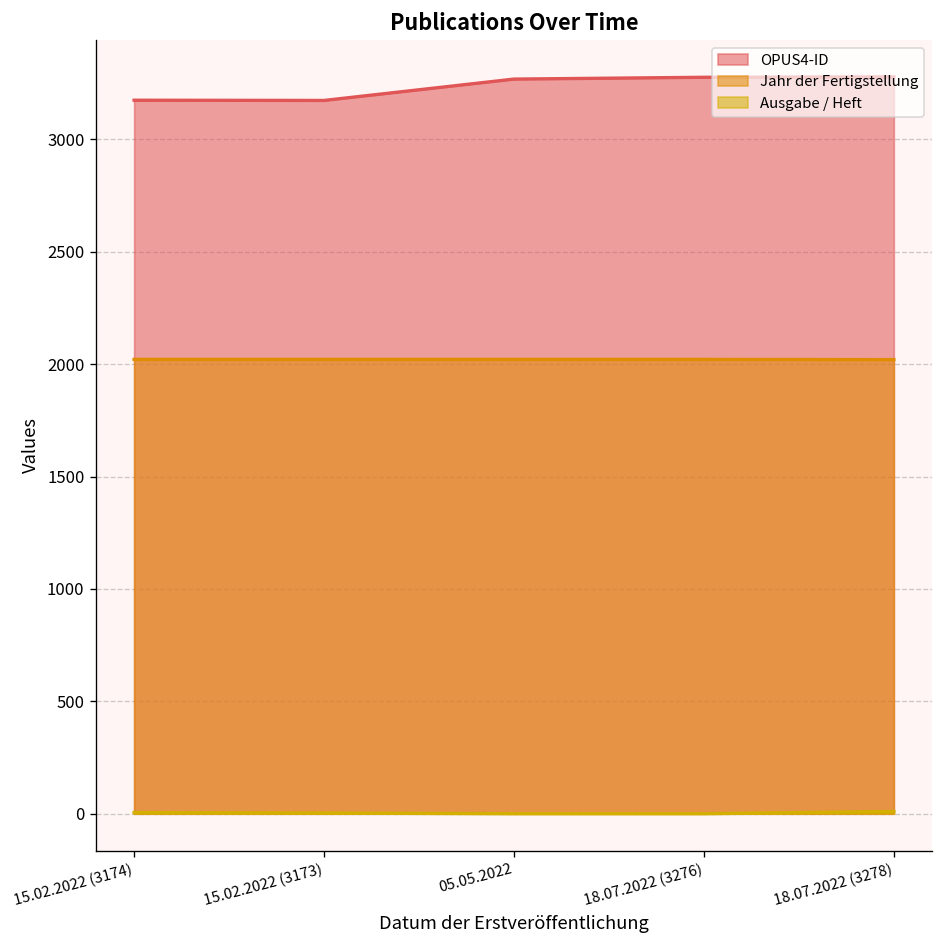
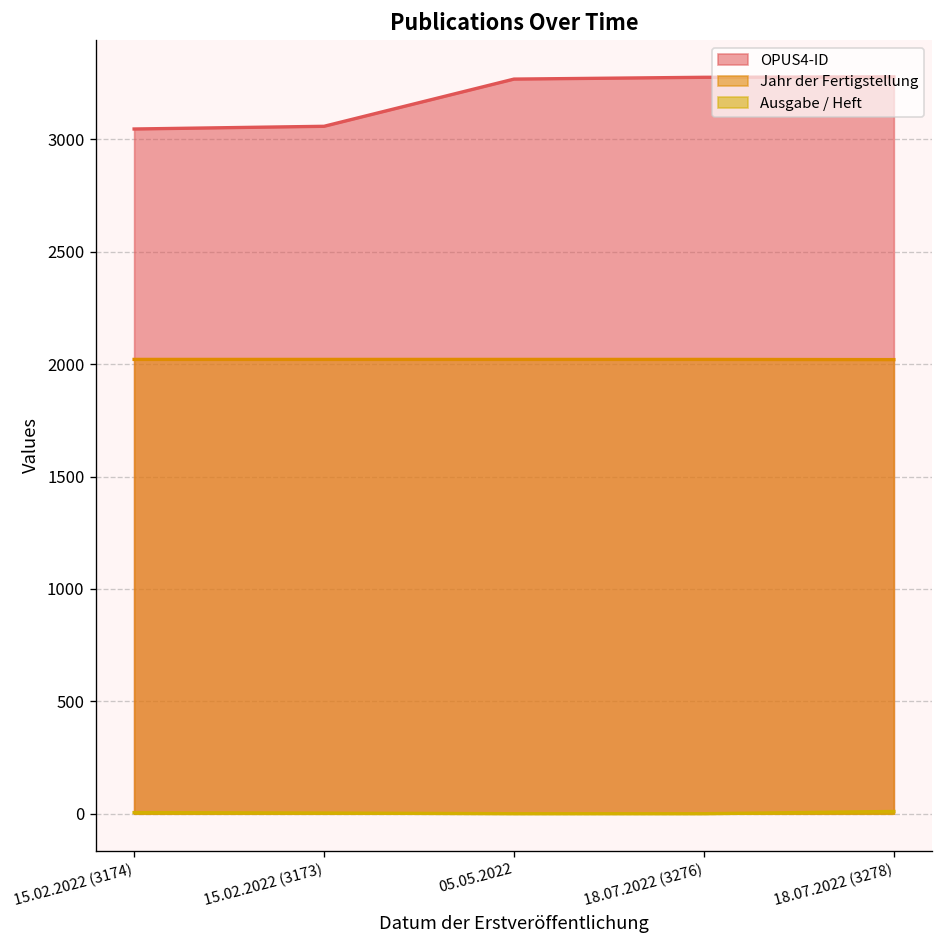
  {
    "OPUS4-ID": {
-     "15.02.2022 (3174)": 3170,
-     "15.02.2022 (3173)": 3170,
+     "15.02.2022 (3174)": 3050,
+     "15.02.2022 (3173)": 3060,
      "05.05.2022": 3270,
      "18.07.2022 (3276)": 3280
    }
  }
